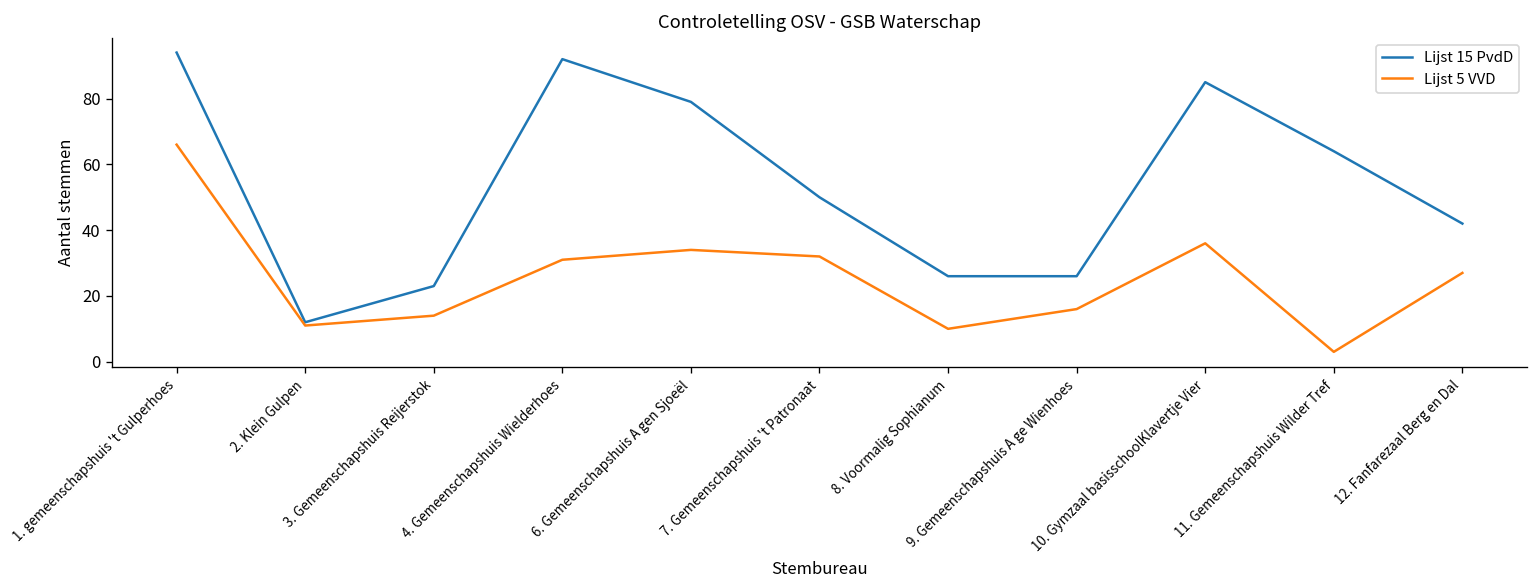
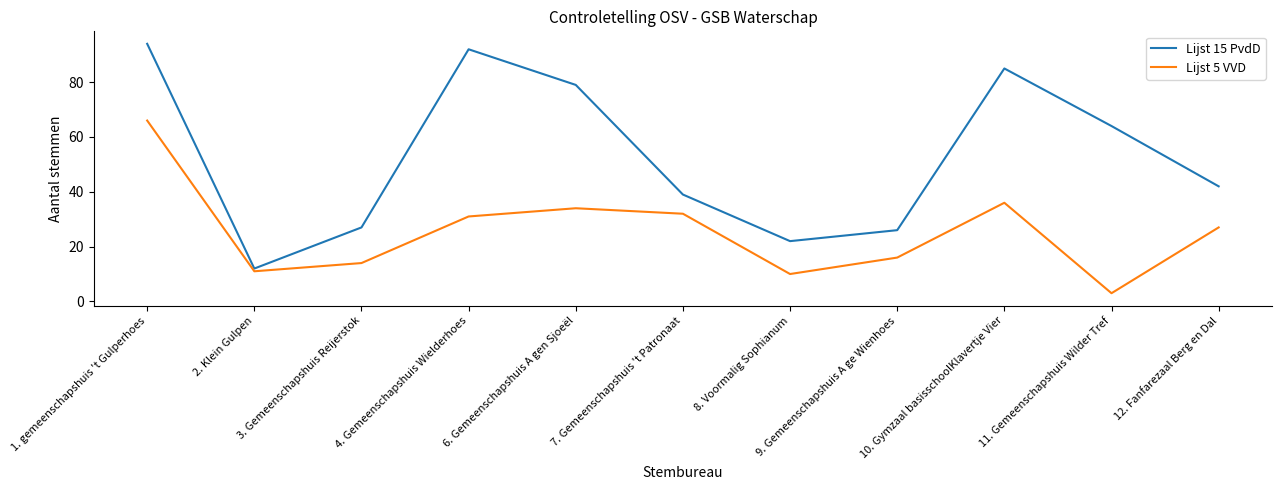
  {
    "Lijst 15 PvdD": {
      "1. gemeenschapshuis 't Gulperhoes": 94,
      "2. Klein Gulpen": 12,
-     "3. Gemeenschapshuis Reijerstok": 23,
+     "3. Gemeenschapshuis Reijerstok": 27,
      "4. Gemeenschapshuis Wielderhoes": 92,
      "6. Gemeenschapshuis A gen Sjoeël": 79,
-     "7. Gemeenschapshuis 't Patronaat": 50,
-     "8. Voormalig Sophianum": 26,
+     "7. Gemeenschapshuis 't Patronaat": 39,
+     "8. Voormalig Sophianum": 22,
      "9. Gemeenschapshuis A ge Wienhoes": 26,
      "10. Gymzaal basisschoolKlavertje Vier": 85,
      "11. Gemeenschapshuis Wilder Tref": 64,
      "12. Fanfarezaal Berg en Dal": 42
    },
    "Lijst 5 VVD": {
      "1. gemeenschapshuis 't Gulperhoes": 66,
      "2. Klein Gulpen": 11,
      "3. Gemeenschapshuis Reijerstok": 14,
      "4. Gemeenschapshuis Wielderhoes": 31,
      "6. Gemeenschapshuis A gen Sjoeël": 34,
      "7. Gemeenschapshuis 't Patronaat": 32,
      "8. Voormalig Sophianum": 10,
      "9. Gemeenschapshuis A ge Wienhoes": 16,
      "10. Gymzaal basisschoolKlavertje Vier": 36,
      "11. Gemeenschapshuis Wilder Tref": 3,
      "12. Fanfarezaal Berg en Dal": 27
    }
  }
